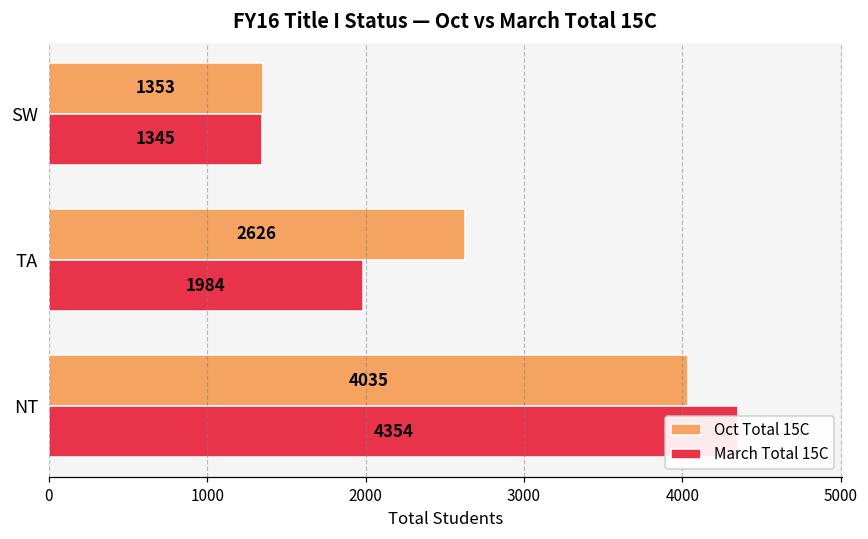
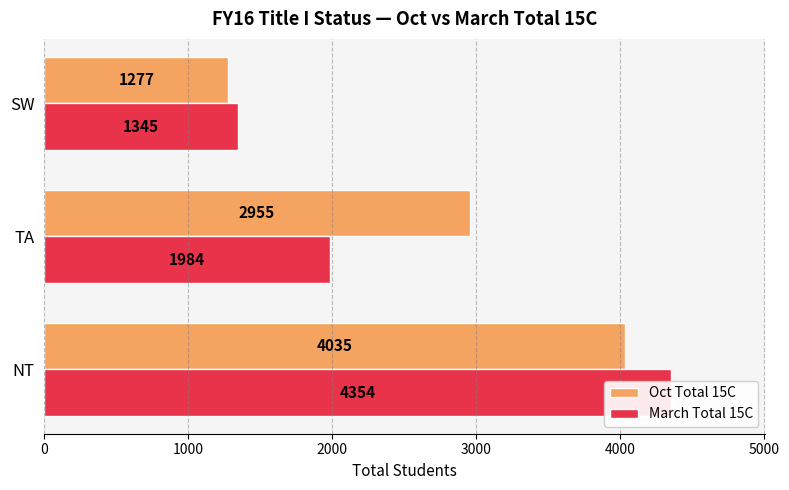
  {
    "Oct Total 15C": {
-     "SW": 1353,
-     "TA": 2626,
+     "SW": 1277,
+     "TA": 2955,
      "NT": 4035
    },
    "March Total 15C": {
      "SW": 1345,
      "TA": 1984
    }
  }
